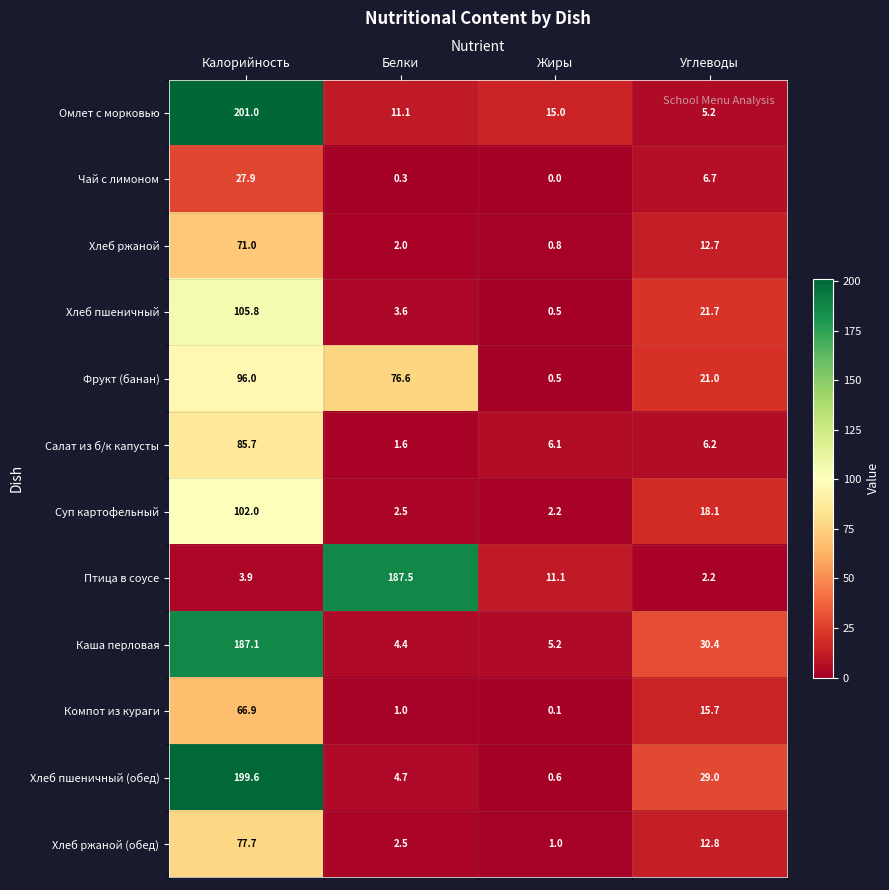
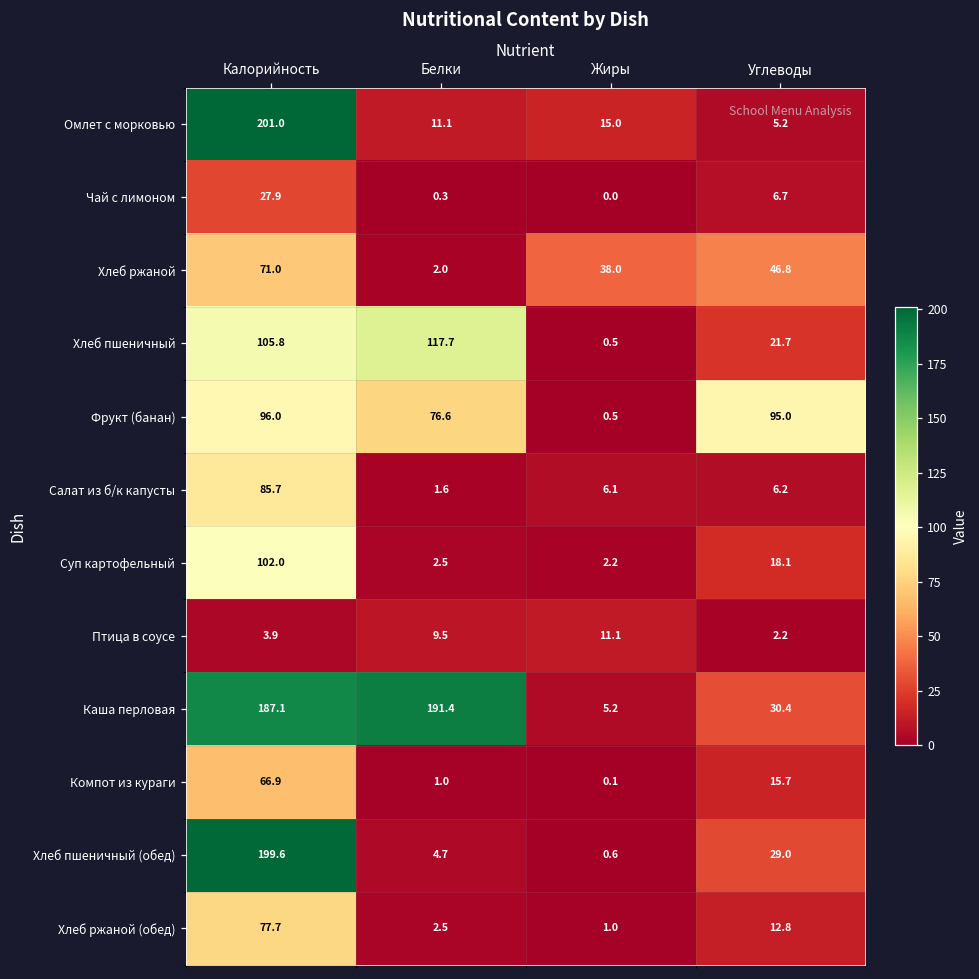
  {
    "Омлет с морковью": {
      "Калорийность": 201.0,
      "Белки": 11.1,
      "Жиры": 15.0
    },
    "Чай с лимоном": {
      "Калорийность": 27.9,
      "Белки": 0.3,
      "Жиры": 0.0,
      "Углеводы": 6.7
    },
    "Хлеб ржаной": {
      "Калорийность": 71.0,
      "Белки": 2.0,
-     "Жиры": 0.8,
-     "Углеводы": 12.7
+     "Жиры": 38.0,
+     "Углеводы": 46.8
    },
    "Хлеб пшеничный": {
      "Калорийность": 105.8,
-     "Белки": 3.6,
+     "Белки": 117.7,
      "Жиры": 0.5,
      "Углеводы": 21.7
    },
    "Фрукт (банан)": {
      "Калорийность": 96.0,
      "Белки": 76.6,
      "Жиры": 0.5,
-     "Углеводы": 21.0
+     "Углеводы": 95.0
    },
    "Салат из б/к капусты": {
      "Калорийность": 85.7,
      "Белки": 1.6,
      "Жиры": 6.1,
      "Углеводы": 6.2
    },
    "Суп картофельный": {
      "Калорийность": 102.0,
      "Белки": 2.5,
      "Жиры": 2.2,
      "Углеводы": 18.1
    },
    "Птица в соусе": {
      "Калорийность": 3.9,
-     "Белки": 187.5,
+     "Белки": 9.5,
      "Жиры": 11.1,
      "Углеводы": 2.2
    },
    "Каша перловая": {
      "Калорийность": 187.1,
-     "Белки": 4.4,
+     "Белки": 191.4,
      "Жиры": 5.2,
      "Углеводы": 30.4
    },
    "Компот из кураги": {
      "Калорийность": 66.9,
      "Белки": 1.0,
      "Жиры": 0.1,
      "Углеводы": 15.7
    },
    "Хлеб пшеничный (обед)": {
      "Калорийность": 199.6,
      "Белки": 4.7,
      "Жиры": 0.6,
      "Углеводы": 29.0
    },
    "Хлеб ржаной (обед)": {
      "Калорийность": 77.7,
      "Белки": 2.5,
      "Жиры": 1.0,
      "Углеводы": 12.8
    }
  }
